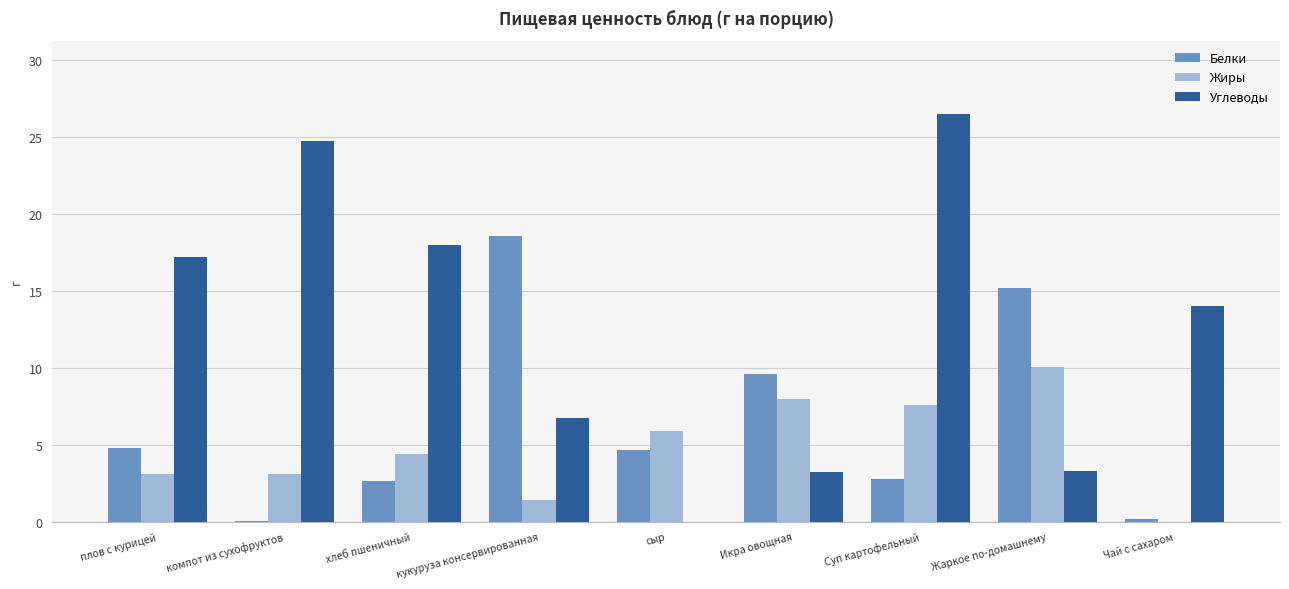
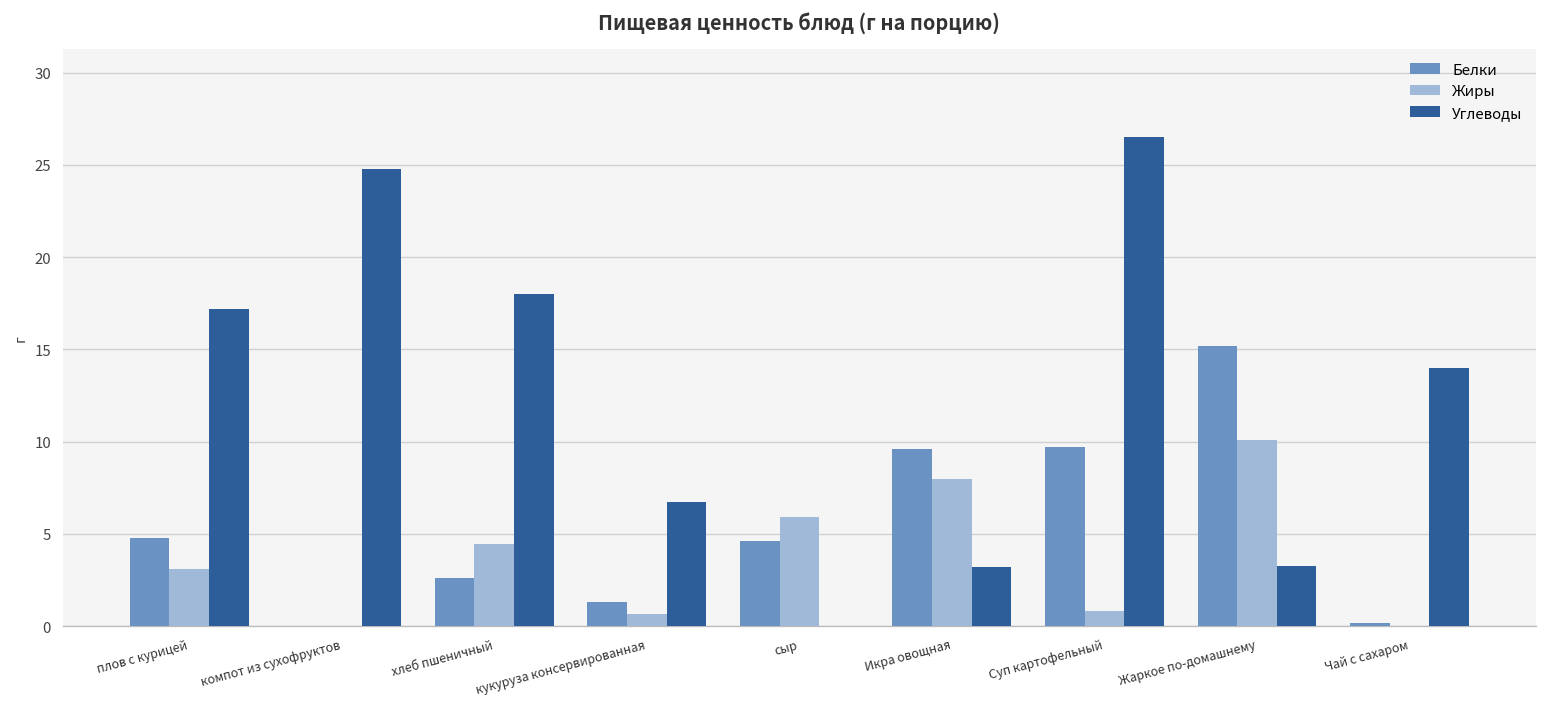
  {
    "Белки": {
      "плов с курицей": 4.8,
      "хлеб пшеничный": 2.6,
-     "кукуруза консервированная": 18.6,
+     "кукуруза консервированная": 1.3,
      "сыр": 4.6,
      "Икра овощная": 9.6,
-     "Суп картофельный": 2.8,
+     "Суп картофельный": 9.7,
      "Жаркое по-домашнему": 15.2,
      "Чай с сахаром": 0.2
    },
    "Жиры": {
      "плов с курицей": 3.1,
-     "компот из сухофруктов": 3.1,
+     "компот из сухофруктов": 0.0,
      "хлеб пшеничный": 4.4,
-     "кукуруза консервированная": 1.4,
+     "кукуруза консервированная": 0.7,
      "сыр": 5.9,
      "Икра овощная": 8.0,
-     "Суп картофельный": 7.6,
+     "Суп картофельный": 0.8,
      "Жаркое по-домашнему": 10.1,
      "Чай с сахаром": 0.0
    },
    "Углеводы": {
      "плов с курицей": 17.2,
      "компот из сухофруктов": 24.8,
      "хлеб пшеничный": 18.0,
      "кукуруза консервированная": 6.7,
      "сыр": 0.0,
      "Икра овощная": 3.2,
      "Суп картофельный": 26.5,
      "Жаркое по-домашнему": 3.3,
      "Чай с сахаром": 14.0
    }
  }
